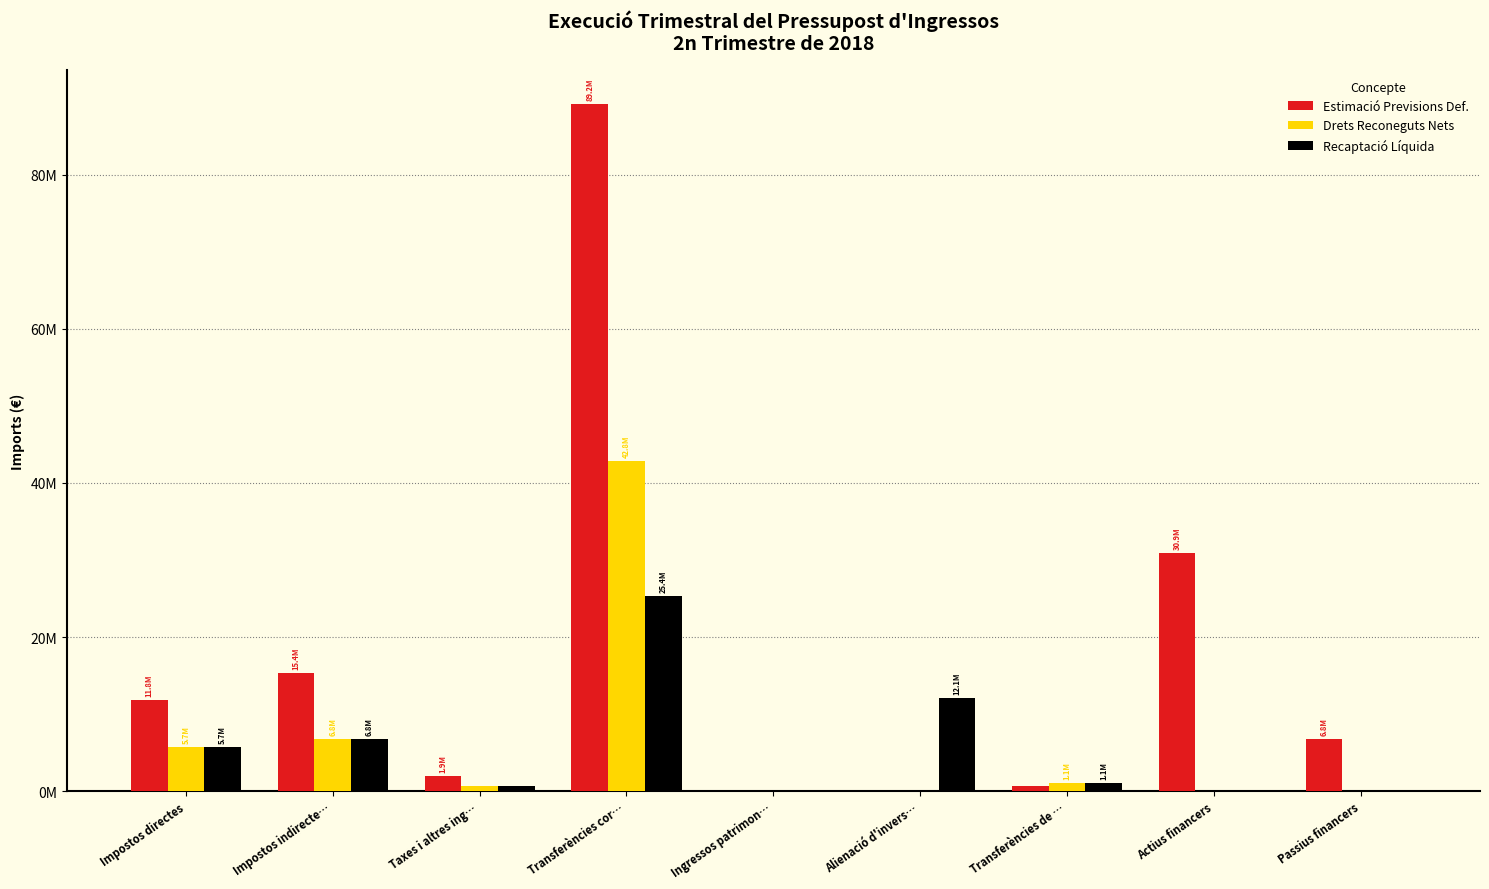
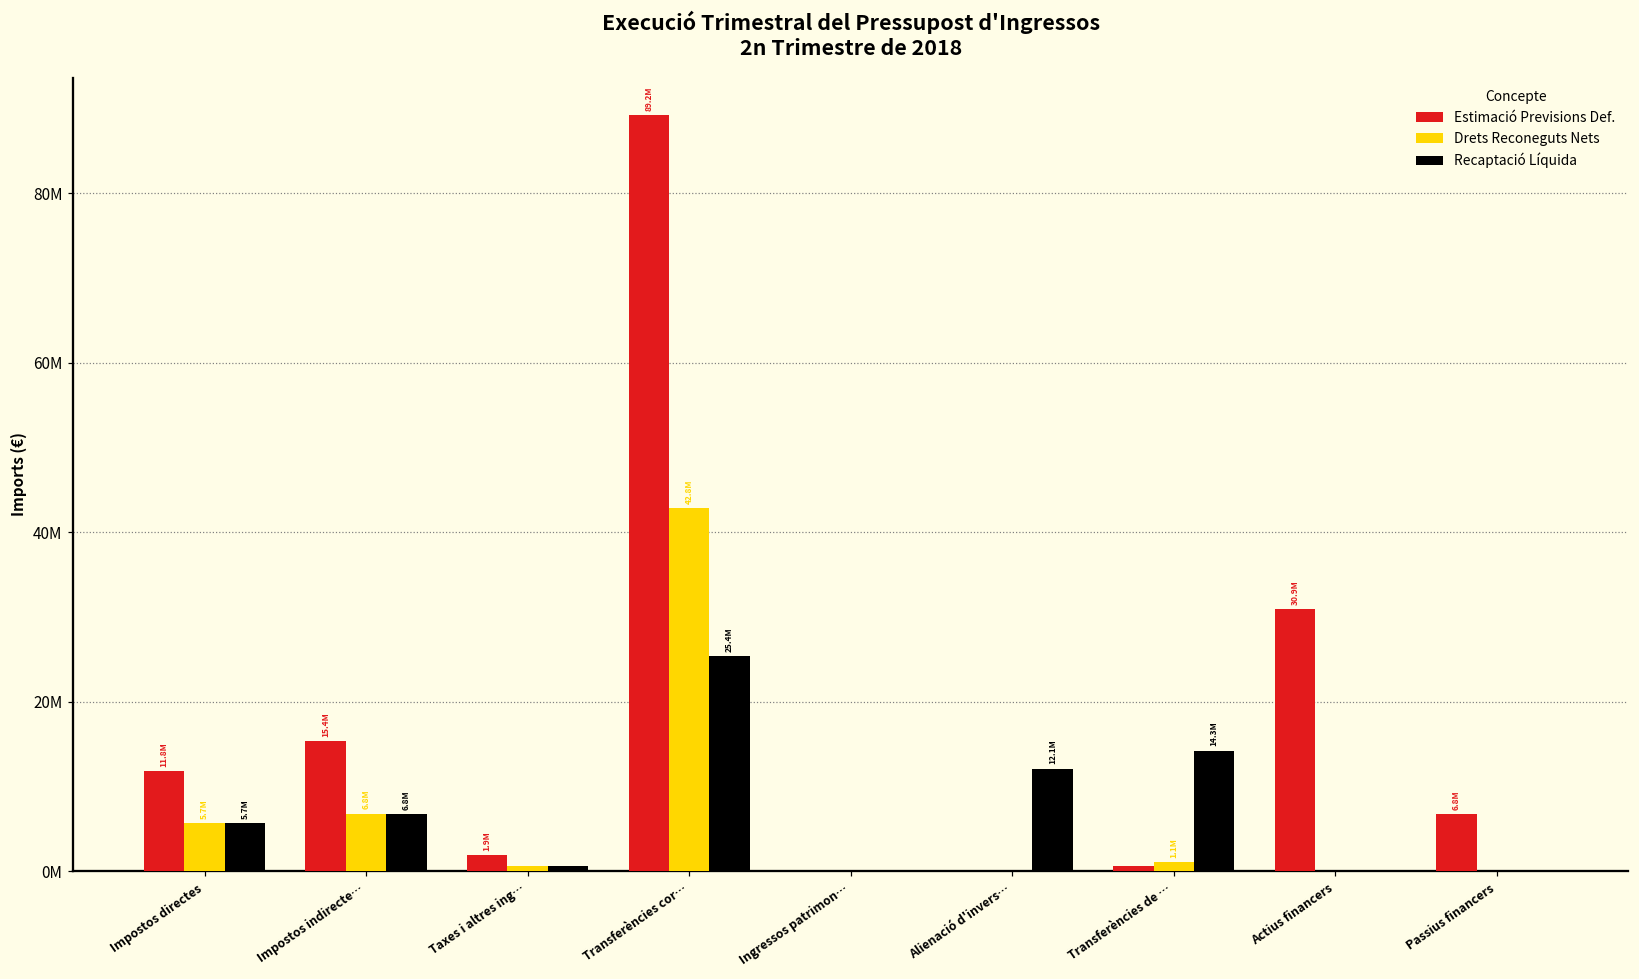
  {
    "Estimació Previsions Def.": {
      "Impostos directes": "11.8M",
      "Impostos indirecte…": "15.4M",
      "Taxes i altres ing…": "1.9M",
      "Transferències cor…": "89.2M",
      "Actius financers": "30.9M",
      "Passius financers": "6.8M"
    },
    "Drets Reconeguts Nets": {
      "Impostos directes": "5.7M",
      "Impostos indirecte…": "6.8M",
      "Transferències cor…": "42.8M",
      "Transferències de …": "1.1M"
    },
    "Recaptació Líquida": {
      "Impostos directes": "5.7M",
      "Impostos indirecte…": "6.8M",
      "Transferències cor…": "25.4M",
      "Alienació d'invers…": "12.1M",
-     "Transferències de …": "1.1M"
+     "Transferències de …": "14.3M"
    }
  }
